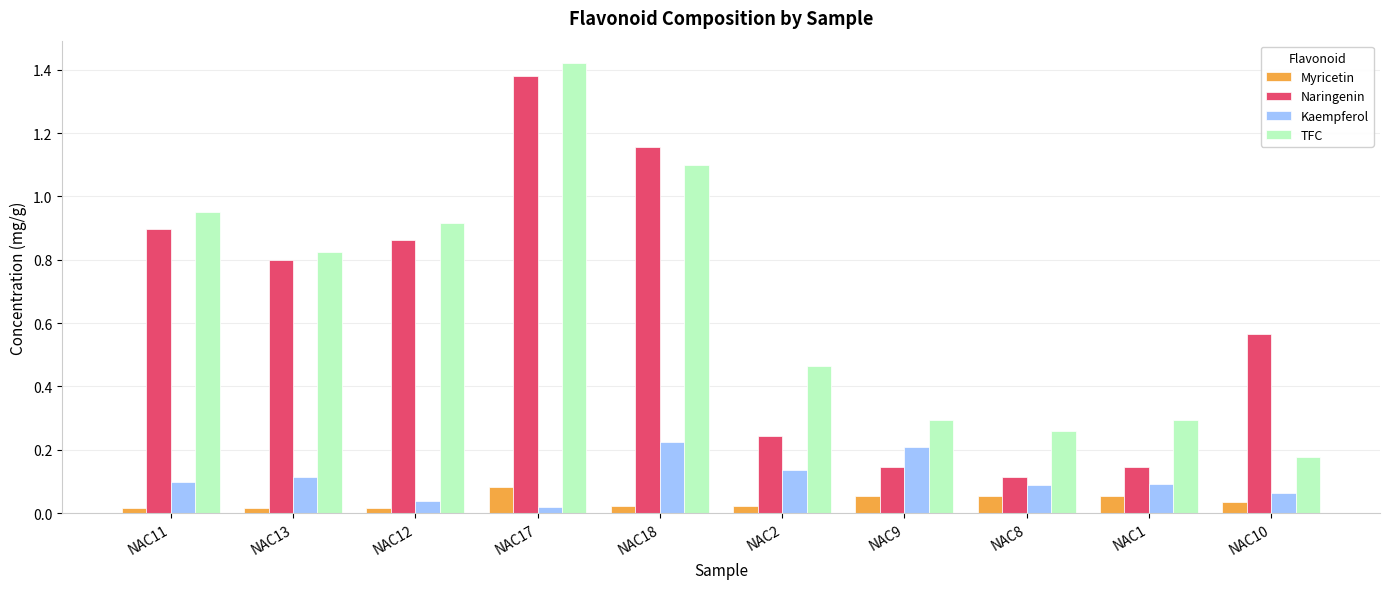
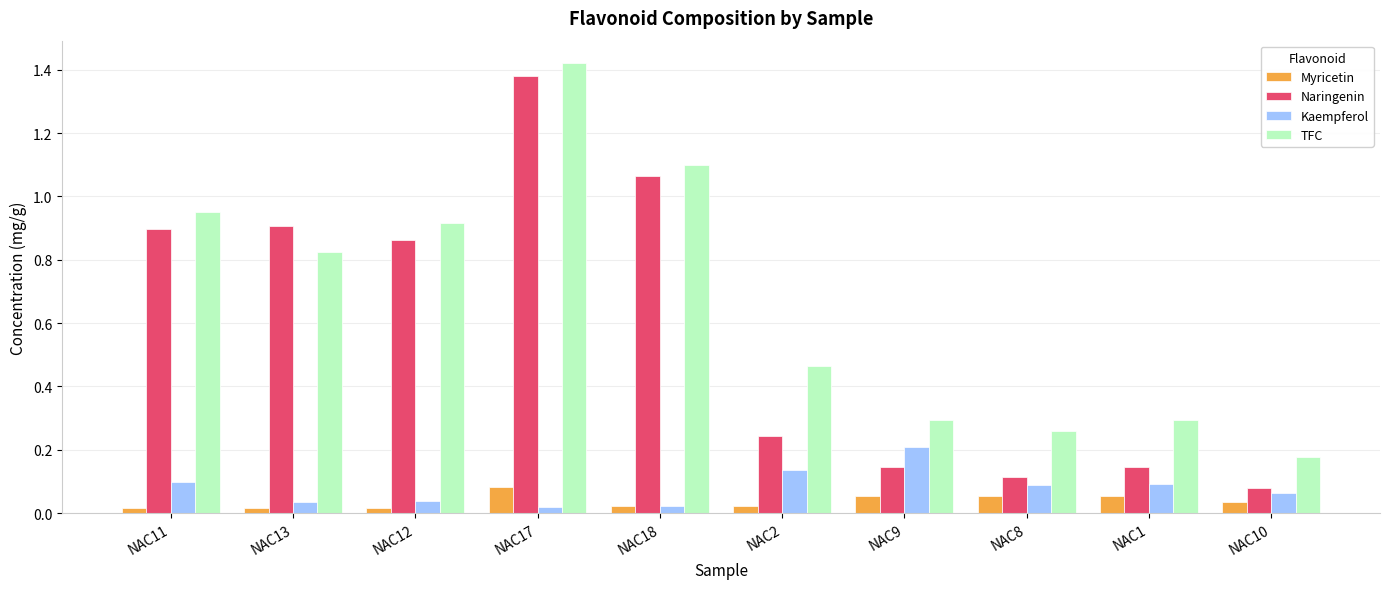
  {
    "Myricetin": {
      "NAC11": 0.02,
      "NAC13": 0.02,
      "NAC12": 0.02,
      "NAC17": 0.08,
      "NAC18": 0.02,
      "NAC2": 0.02,
      "NAC9": 0.06,
      "NAC8": 0.06,
      "NAC1": 0.05,
      "NAC10": 0.04
    },
    "Naringenin": {
      "NAC11": 0.90,
-     "NAC13": 0.80,
+     "NAC13": 0.91,
      "NAC12": 0.86,
      "NAC17": 1.38,
-     "NAC18": 1.16,
+     "NAC18": 1.06,
      "NAC2": 0.25,
      "NAC9": 0.14,
      "NAC8": 0.11,
      "NAC1": 0.15,
-     "NAC10": 0.57
+     "NAC10": 0.08
    },
    "Kaempferol": {
      "NAC11": 0.10,
-     "NAC13": 0.11,
+     "NAC13": 0.04,
      "NAC12": 0.04,
      "NAC17": 0.02,
-     "NAC18": 0.22,
+     "NAC18": 0.02,
      "NAC2": 0.14,
      "NAC9": 0.21,
      "NAC8": 0.09,
      "NAC1": 0.09,
      "NAC10": 0.06
    },
    "TFC": {
      "NAC11": 0.95,
      "NAC13": 0.82,
      "NAC12": 0.92,
      "NAC17": 1.42,
      "NAC18": 1.10,
      "NAC2": 0.46,
      "NAC9": 0.29,
      "NAC8": 0.26,
      "NAC1": 0.29,
      "NAC10": 0.18
    }
  }
